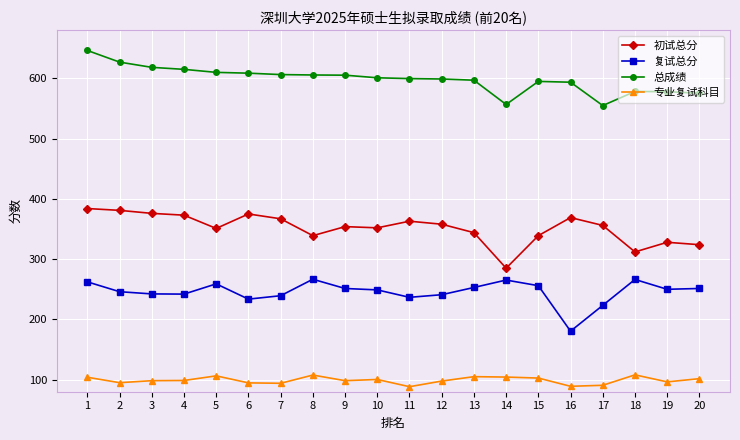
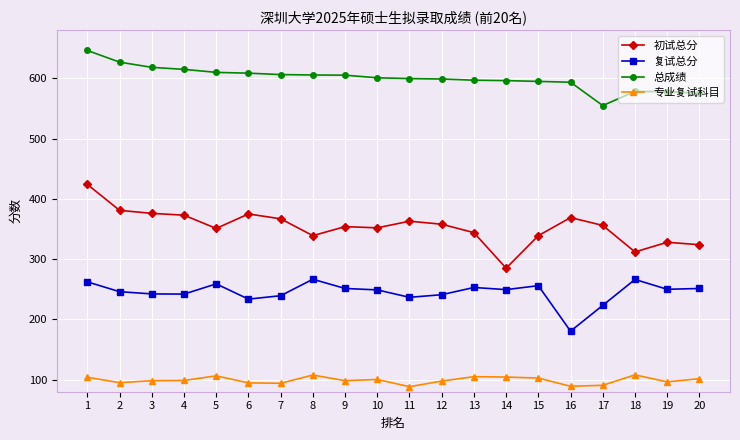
  {
    "初试总分": {
-     "1": 380,
+     "1": 420,
      "2": 380,
      "3": 380,
      "4": 370,
      "5": 350,
      "6": 380,
      "7": 370,
      "8": 340,
      "9": 350,
      "10": 350,
      "11": 360,
      "12": 360,
      "13": 340,
      "14": 290,
      "15": 340,
      "16": 370,
      "17": 360,
      "18": 310,
      "19": 330,
      "20": 320
    },
    "复试总分": {
      "1": 260,
      "2": 250,
      "3": 240,
      "4": 240,
      "5": 260,
      "6": 230,
      "7": 240,
      "8": 270,
      "9": 250,
      "10": 250,
      "11": 240,
      "12": 240,
      "13": 250,
-     "14": 270,
+     "14": 250,
      "15": 260,
      "16": 180,
      "17": 220,
      "18": 270,
      "19": 250,
      "20": 250
    },
    "总成绩": {
      "1": 650,
      "2": 630,
      "3": 620,
      "4": 620,
      "5": 610,
      "6": 610,
      "7": 610,
      "8": 610,
      "9": 610,
      "10": 600,
      "11": 600,
      "12": 600,
      "13": 600,
-     "14": 560,
+     "14": 600,
      "15": 600,
      "16": 590,
      "17": 550
    },
    "专业复试科目": {
      "1": 100,
      "2": 100,
      "3": 100,
      "4": 100,
      "5": 110,
      "6": 90,
      "7": 90,
      "8": 110,
      "9": 100,
      "10": 100,
      "11": 90,
      "12": 100,
      "13": 110,
      "14": 100,
      "15": 100,
      "16": 90,
      "17": 90,
      "18": 110,
      "19": 100,
      "20": 100
    }
  }
